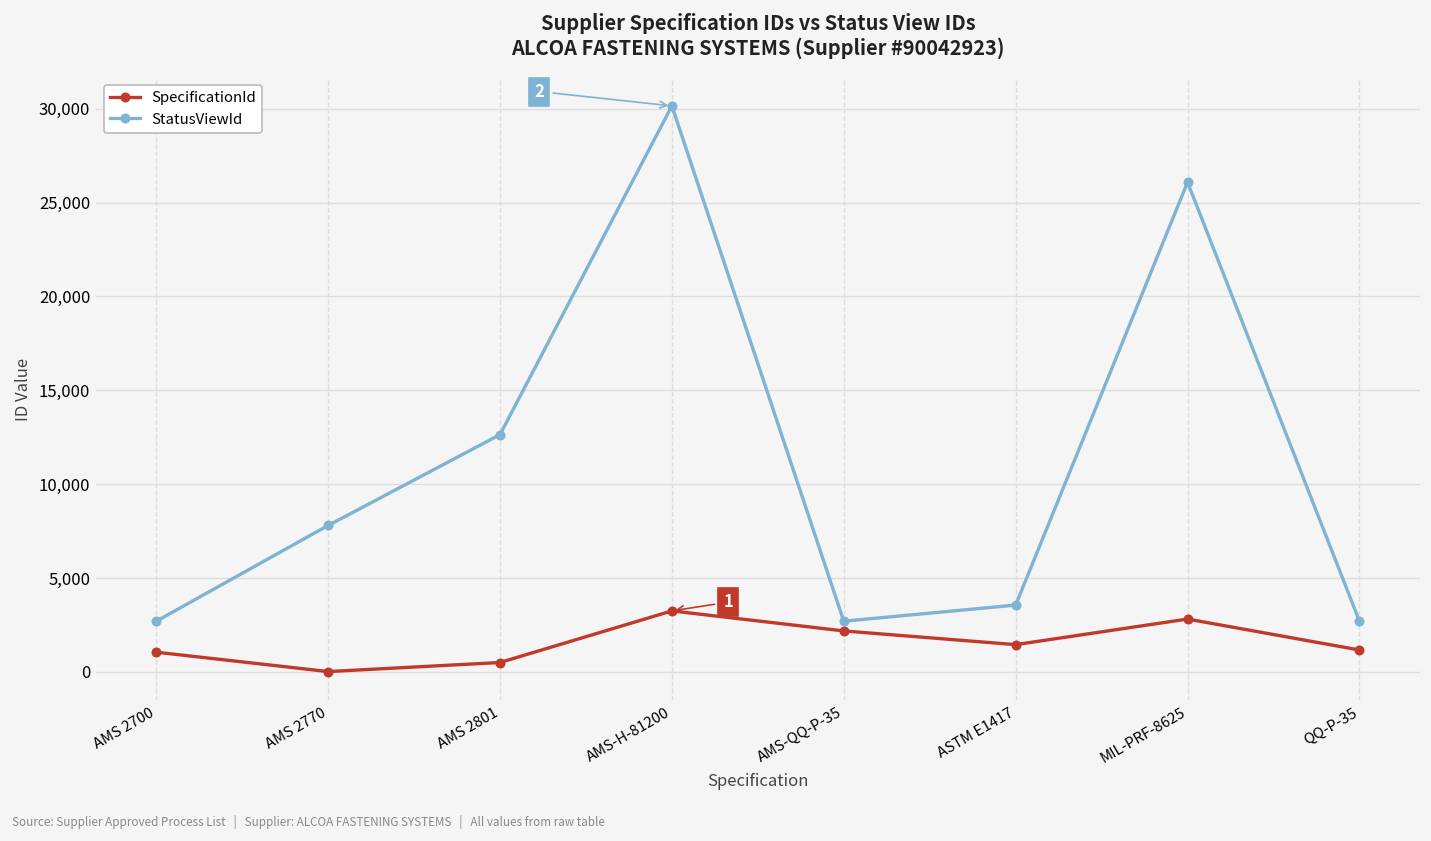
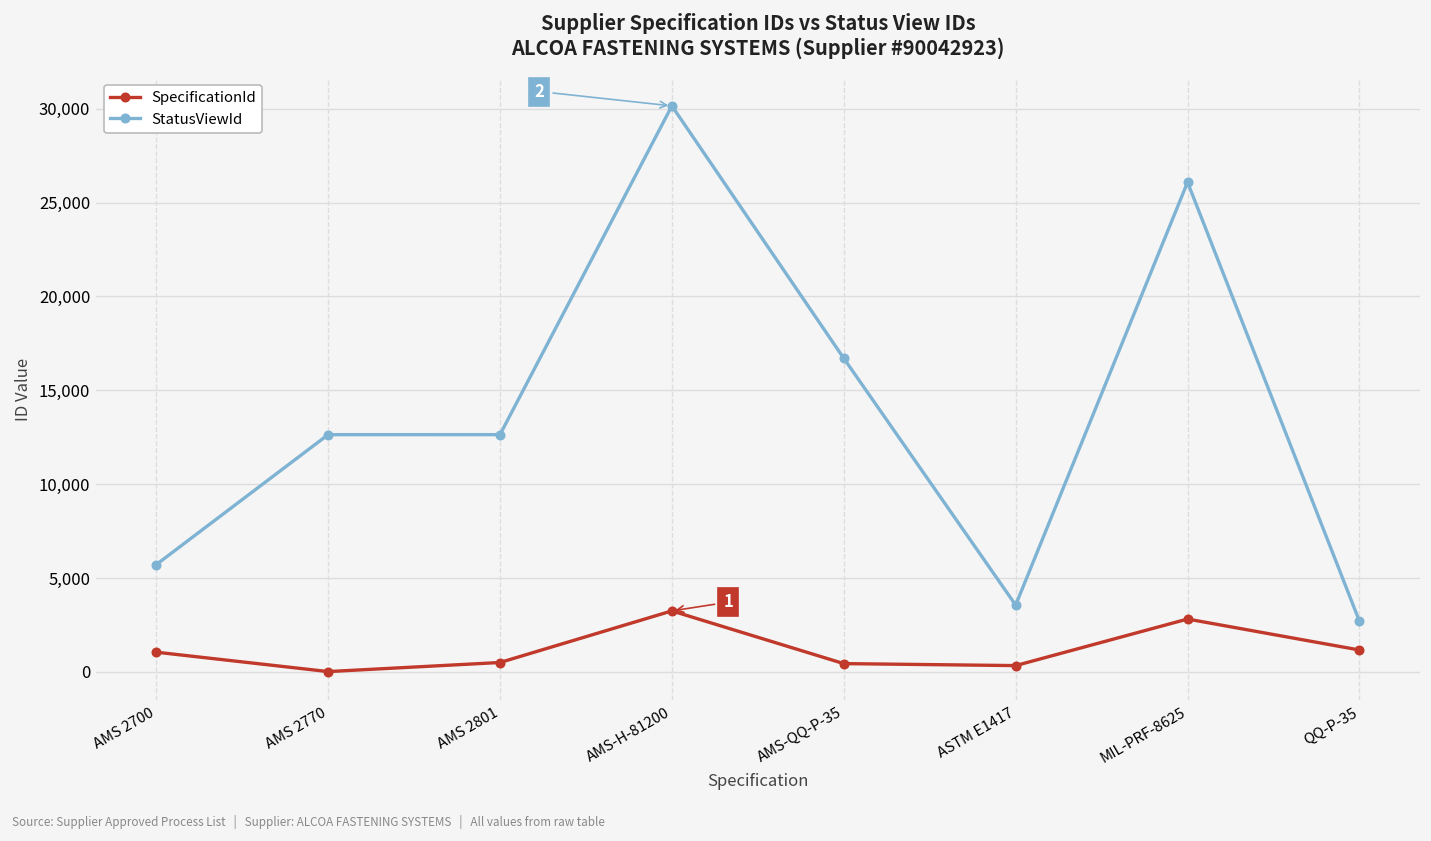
  {
    "SpecificationId": {
      "AMS 2700": "1,000",
      "AMS 2770": "0",
      "AMS 2801": "500",
      "AMS-H-81200": "3,200",
-     "AMS-QQ-P-35": "2,200",
-     "ASTM E1417": "1,400",
+     "AMS-QQ-P-35": "400",
+     "ASTM E1417": "300",
      "MIL-PRF-8625": "2,800",
      "QQ-P-35": "1,200"
    },
    "StatusViewId": {
-     "AMS 2700": "2,700",
-     "AMS 2770": "7,800",
+     "AMS 2700": "5,700",
+     "AMS 2770": "12,600",
      "AMS 2801": "12,600",
      "AMS-H-81200": "30,100",
-     "AMS-QQ-P-35": "2,700",
+     "AMS-QQ-P-35": "16,700",
      "ASTM E1417": "3,500",
      "MIL-PRF-8625": "26,100",
      "QQ-P-35": "2,700"
    }
  }
